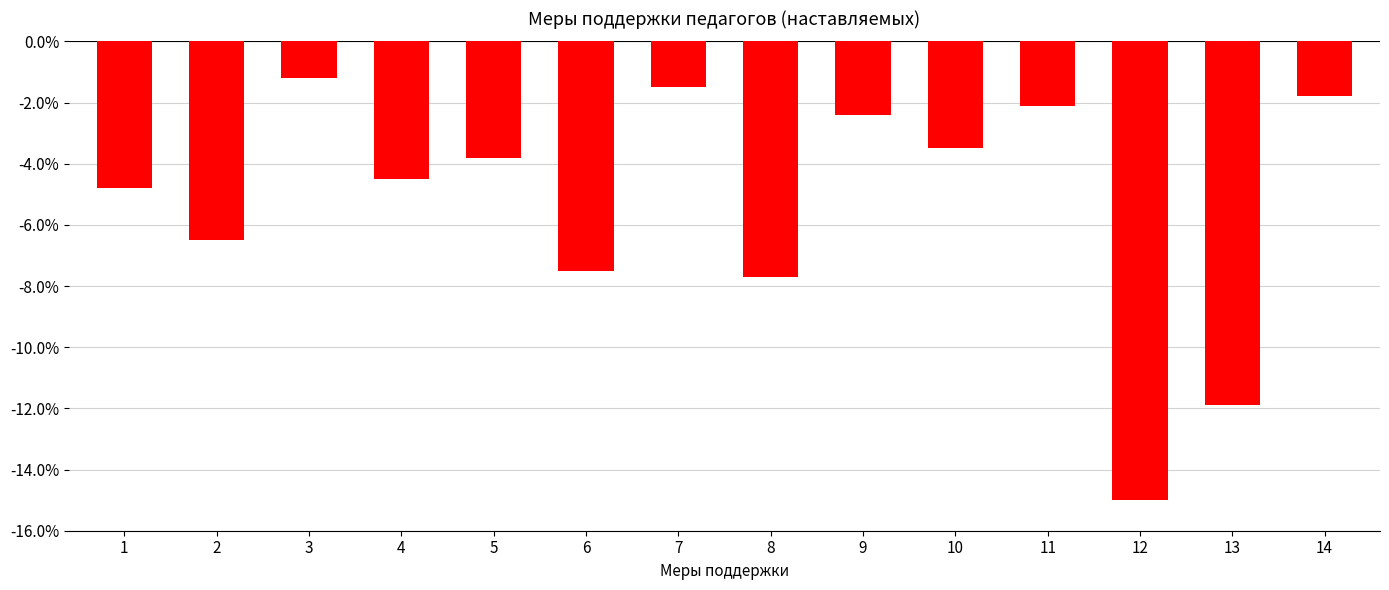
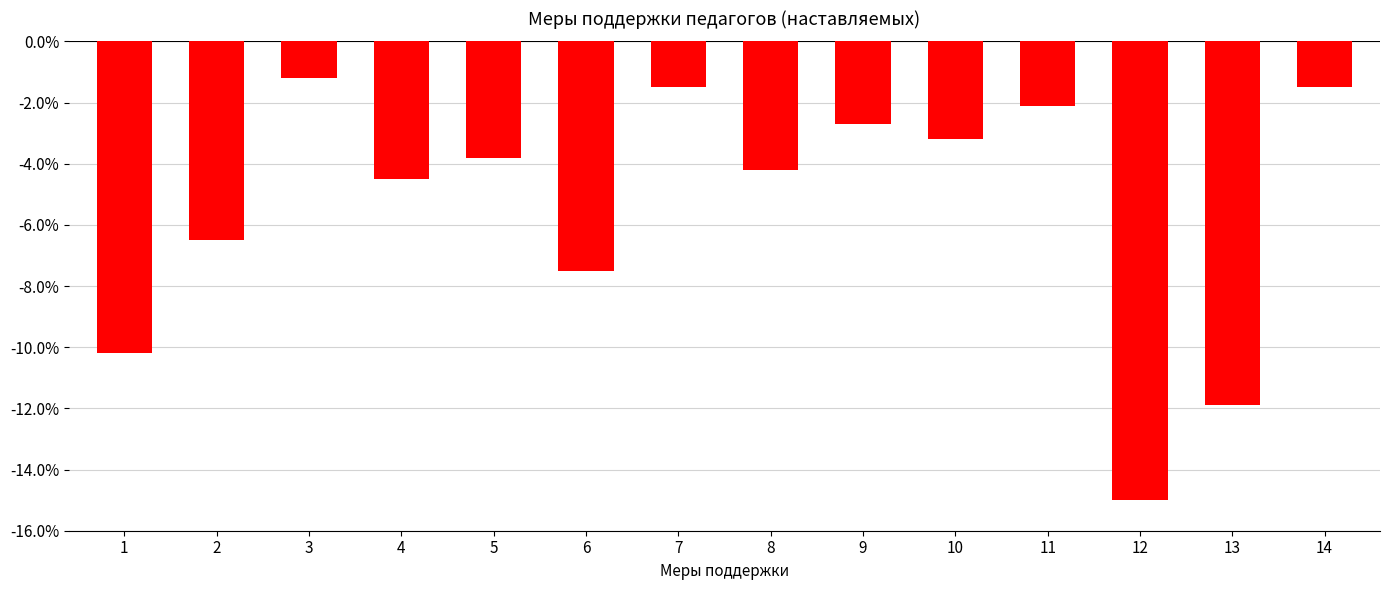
  {
-   "1": "-4.8%",
+   "1": "-10.2%",
    "2": "-6.5%",
    "3": "-1.2%",
    "4": "-4.5%",
    "5": "-3.8%",
    "6": "-7.5%",
    "7": "-1.5%",
-   "8": "-7.7%",
-   "9": "-2.4%",
-   "10": "-3.5%",
+   "8": "-4.2%",
+   "9": "-2.7%",
+   "10": "-3.2%",
    "11": "-2.1%",
    "12": "-15.0%",
    "13": "-11.9%",
-   "14": "-1.8%"
+   "14": "-1.5%"
  }
